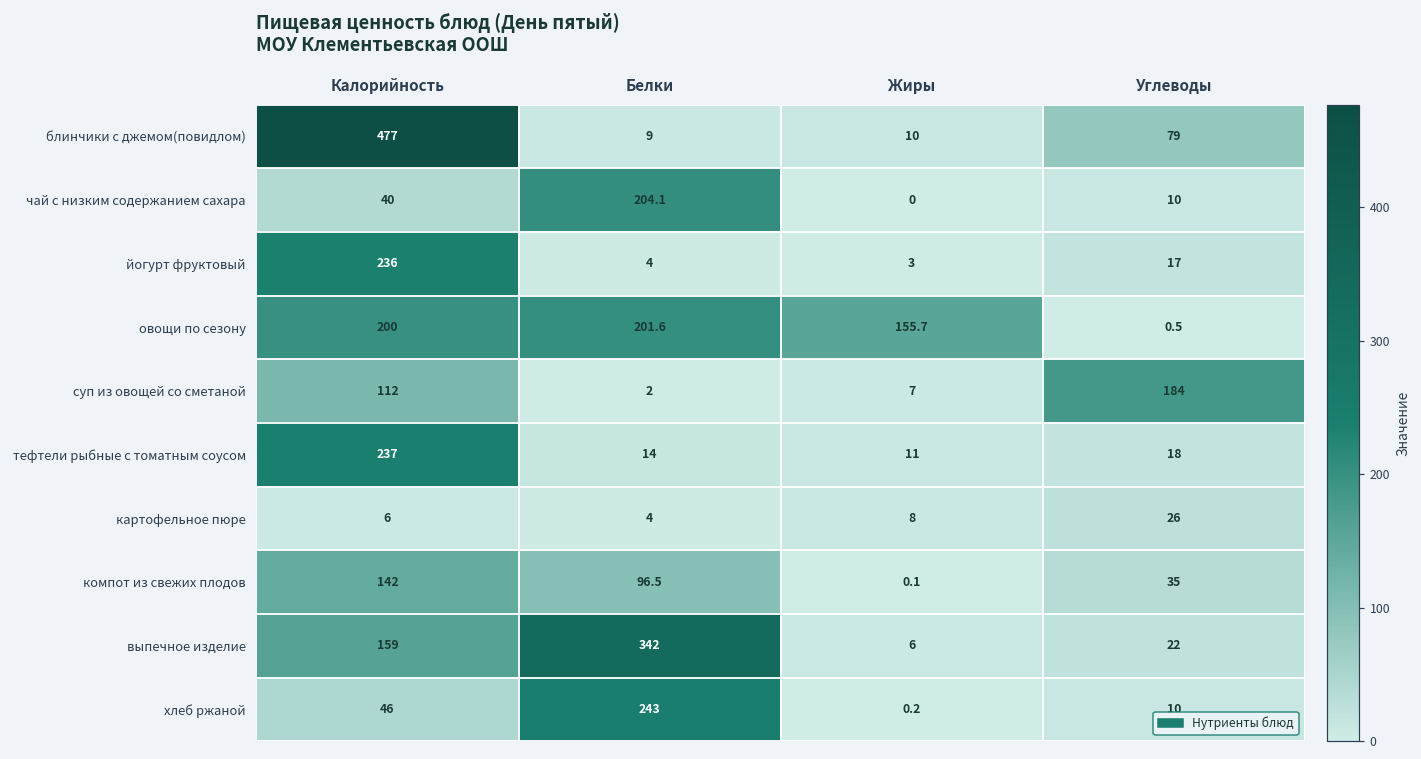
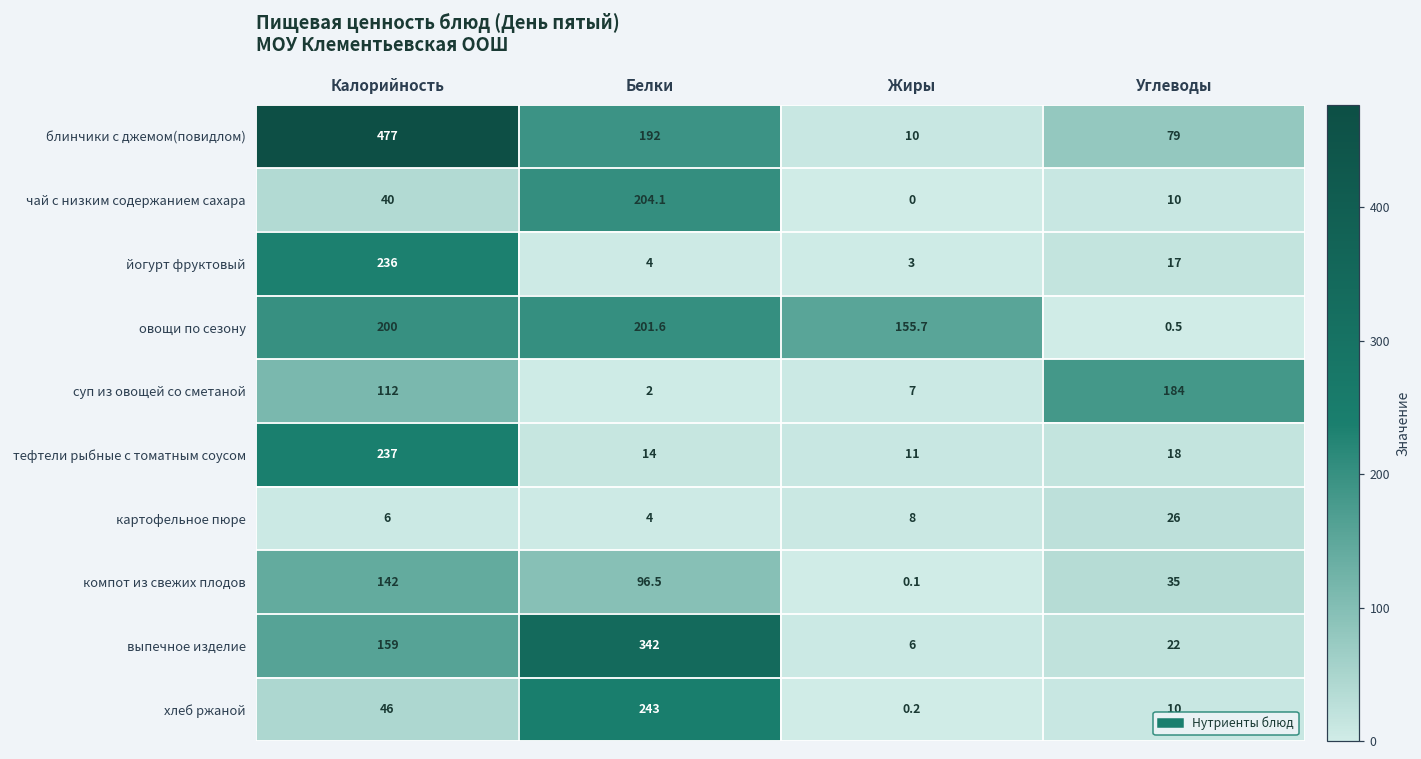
  {
    "блинчики с джемом(повидлом)": {
      "Калорийность": 477,
-     "Белки": 9,
+     "Белки": 192,
      "Жиры": 10,
      "Углеводы": 79
    },
    "чай с низким содержанием сахара": {
      "Калорийность": 40,
      "Белки": 204.1,
      "Жиры": 0,
      "Углеводы": 10
    },
    "йогурт фруктовый": {
      "Калорийность": 236,
      "Белки": 4,
      "Жиры": 3,
      "Углеводы": 17
    },
    "овощи по сезону": {
      "Калорийность": 200,
      "Белки": 201.6,
      "Жиры": 155.7,
      "Углеводы": 0.5
    },
    "суп из овощей со сметаной": {
      "Калорийность": 112,
      "Белки": 2,
      "Жиры": 7,
      "Углеводы": 184
    },
    "тефтели рыбные с томатным соусом": {
      "Калорийность": 237,
      "Белки": 14,
      "Жиры": 11,
      "Углеводы": 18
    },
    "картофельное пюре": {
      "Калорийность": 6,
      "Белки": 4,
      "Жиры": 8,
      "Углеводы": 26
    },
    "компот из свежих плодов": {
      "Калорийность": 142,
      "Белки": 96.5,
      "Жиры": 0.1,
      "Углеводы": 35
    },
    "выпечное изделие": {
      "Калорийность": 159,
      "Белки": 342,
      "Жиры": 6,
      "Углеводы": 22
    },
    "хлеб ржаной": {
      "Калорийность": 46,
      "Белки": 243,
      "Жиры": 0.2
    }
  }
